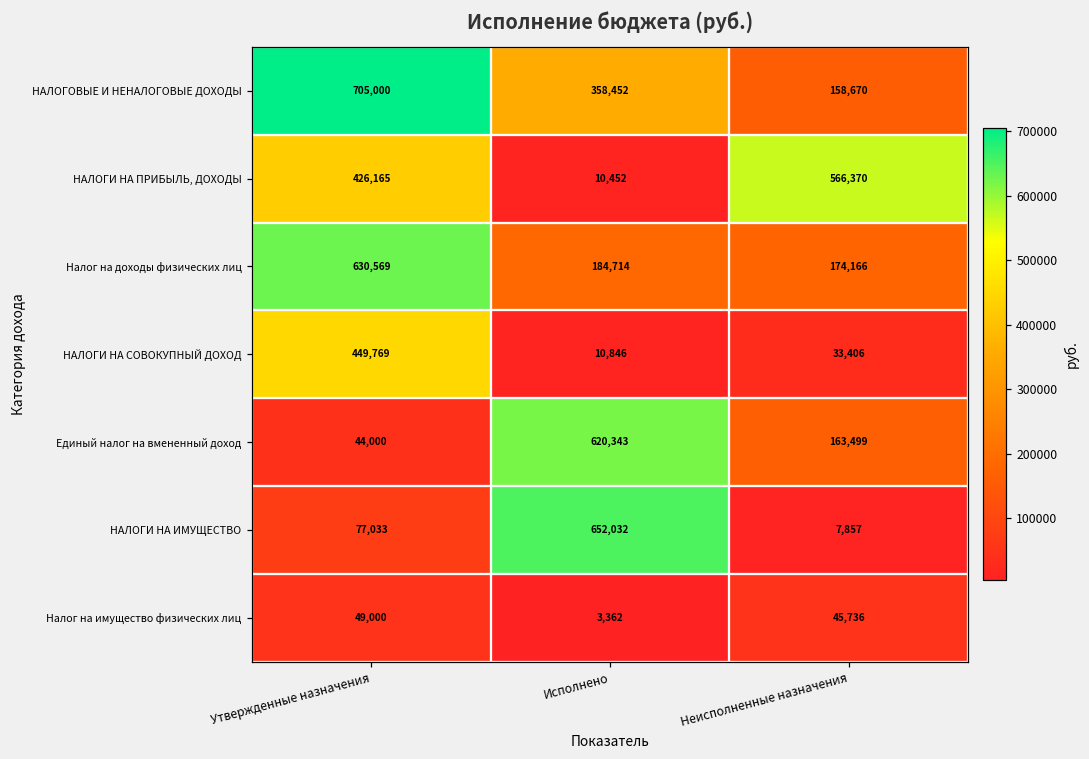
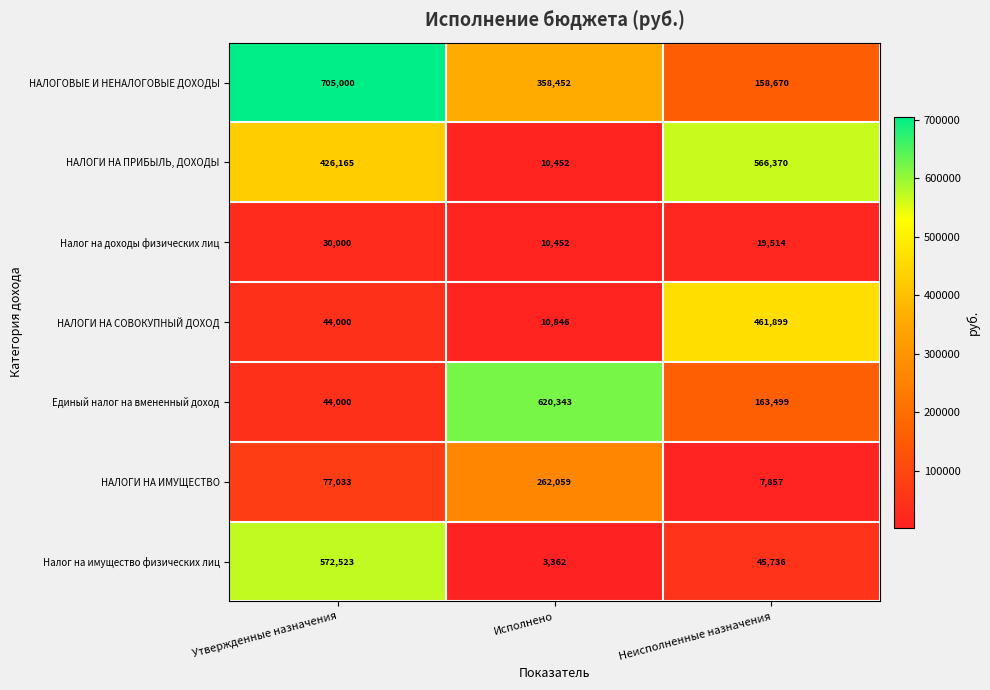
  {
    "НАЛОГОВЫЕ И НЕНАЛОГОВЫЕ ДОХОДЫ": {
      "Утвержденные назначения": "705,000",
      "Исполнено": "358,452",
      "Неисполненные назначения": "158,670"
    },
    "НАЛОГИ НА ПРИБЫЛЬ, ДОХОДЫ": {
      "Утвержденные назначения": "426,165",
      "Исполнено": "10,452",
      "Неисполненные назначения": "566,370"
    },
    "Налог на доходы физических лиц": {
-     "Утвержденные назначения": "630,569",
-     "Исполнено": "184,714",
-     "Неисполненные назначения": "174,166"
+     "Утвержденные назначения": "30,000",
+     "Исполнено": "10,452",
+     "Неисполненные назначения": "19,514"
    },
    "НАЛОГИ НА СОВОКУПНЫЙ ДОХОД": {
-     "Утвержденные назначения": "449,769",
+     "Утвержденные назначения": "44,000",
      "Исполнено": "10,846",
-     "Неисполненные назначения": "33,406"
+     "Неисполненные назначения": "461,899"
    },
    "Единый налог на вмененный доход": {
      "Утвержденные назначения": "44,000",
      "Исполнено": "620,343",
      "Неисполненные назначения": "163,499"
    },
    "НАЛОГИ НА ИМУЩЕСТВО": {
      "Утвержденные назначения": "77,033",
-     "Исполнено": "652,032",
+     "Исполнено": "262,059",
      "Неисполненные назначения": "7,857"
    },
    "Налог на имущество физических лиц": {
-     "Утвержденные назначения": "49,000",
+     "Утвержденные назначения": "572,523",
      "Исполнено": "3,362",
      "Неисполненные назначения": "45,736"
    }
  }
